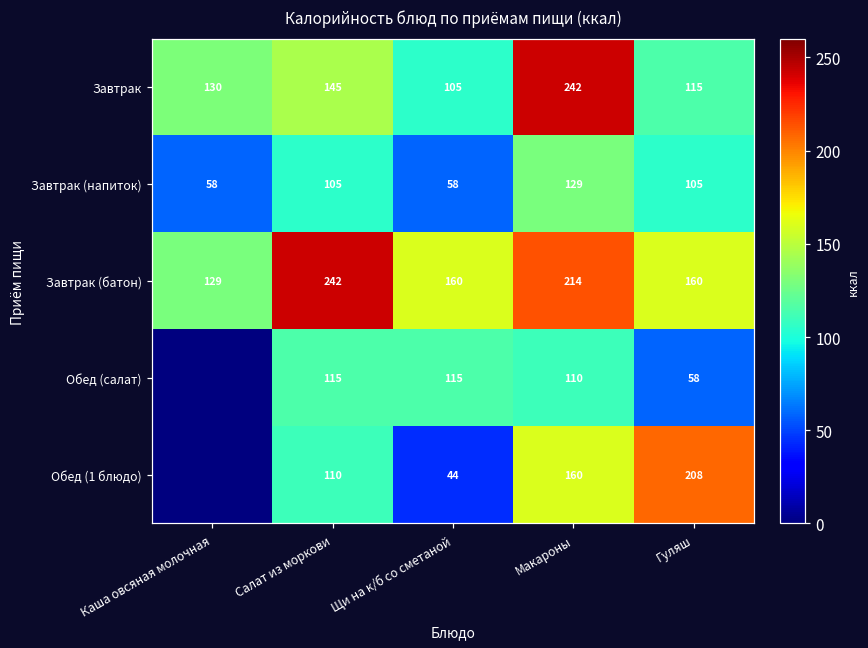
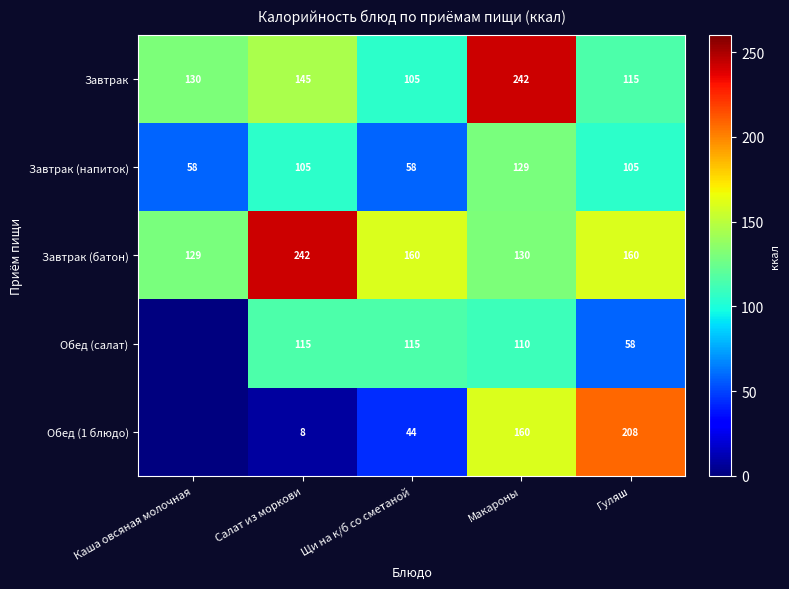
  {
    "Завтрак": {
      "Каша овсяная молочная": 130,
      "Салат из моркови": 145,
      "Щи на к/б со сметаной": 105,
      "Макароны": 242,
      "Гуляш": 115
    },
    "Завтрак (напиток)": {
      "Каша овсяная молочная": 58,
      "Салат из моркови": 105,
      "Щи на к/б со сметаной": 58,
      "Макароны": 129,
      "Гуляш": 105
    },
    "Завтрак (батон)": {
      "Каша овсяная молочная": 129,
      "Салат из моркови": 242,
      "Щи на к/б со сметаной": 160,
-     "Макароны": 214,
+     "Макароны": 130,
      "Гуляш": 160
    },
    "Обед (салат)": {
      "Салат из моркови": 115,
      "Щи на к/б со сметаной": 115,
      "Макароны": 110,
      "Гуляш": 58
    },
    "Обед (1 блюдо)": {
-     "Салат из моркови": 110,
+     "Салат из моркови": 8,
      "Щи на к/б со сметаной": 44,
      "Макароны": 160,
      "Гуляш": 208
    }
  }
